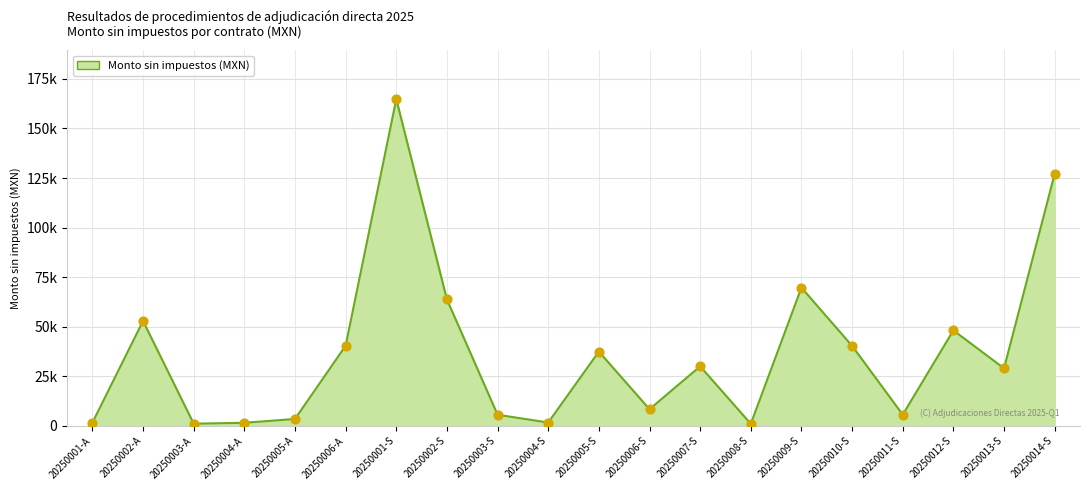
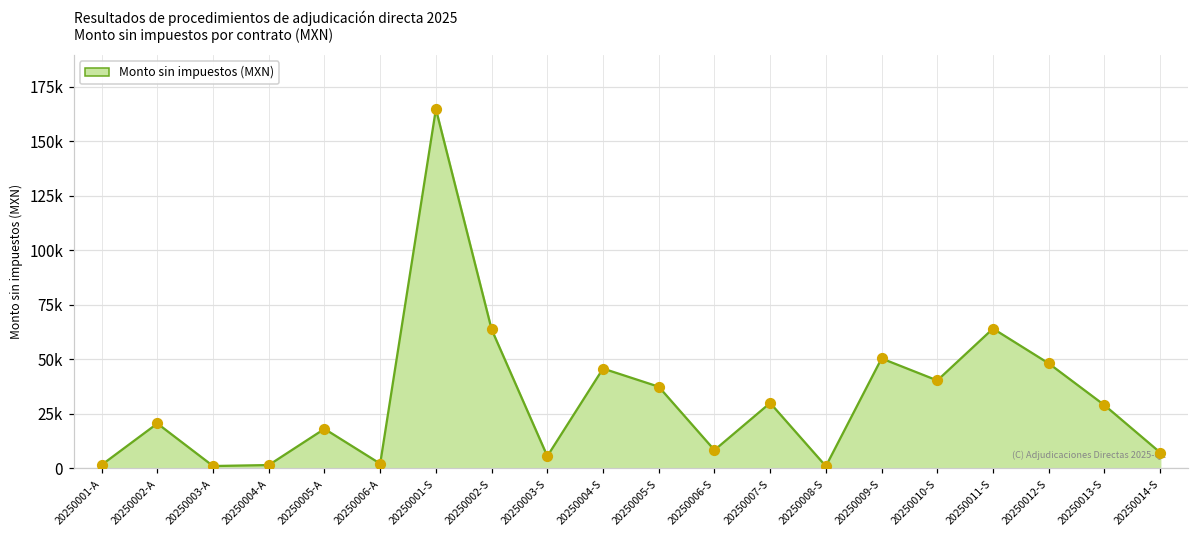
  {
    "20250001-A": 2000,
-   "20250002-A": 53000,
+   "20250002-A": 21000,
    "20250003-A": 1000,
    "20250004-A": 2000,
-   "20250005-A": 3000,
-   "20250006-A": 40000,
+   "20250005-A": 18000,
+   "20250006-A": 2000,
    "20250001-S": 165000,
    "20250002-S": 64000,
    "20250003-S": 6000,
-   "20250004-S": 2000,
+   "20250004-S": 46000,
    "20250005-S": 37000,
    "20250006-S": 8000,
    "20250007-S": 30000,
    "20250008-S": 1000,
-   "20250009-S": 70000,
+   "20250009-S": 50000,
    "20250010-S": 40000,
-   "20250011-S": 6000,
+   "20250011-S": 64000,
    "20250012-S": 48000,
    "20250013-S": 29000,
-   "20250014-S": 127000
+   "20250014-S": 7000
  }
